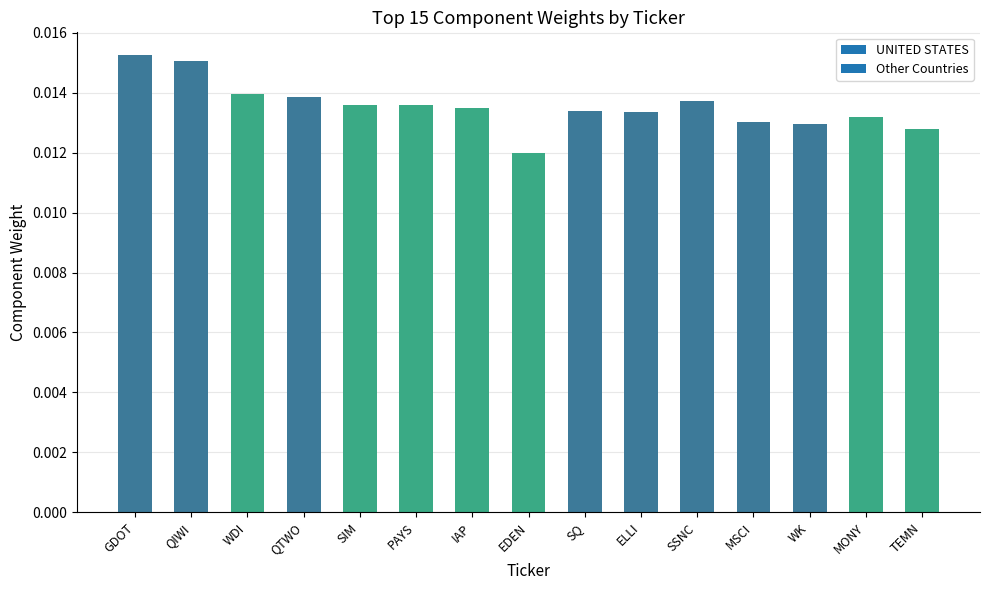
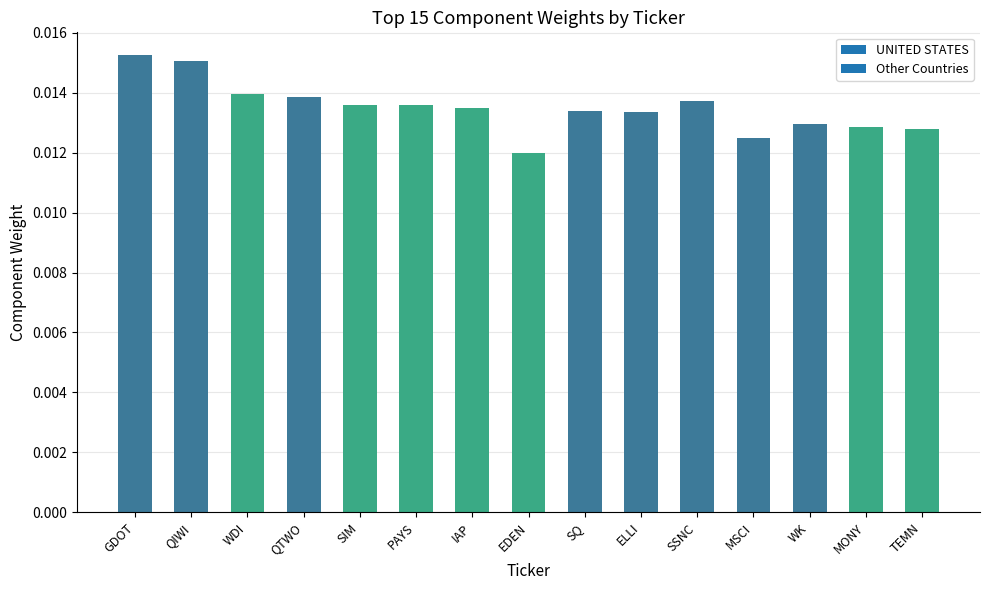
  {
    "GDOT": 0.0152,
    "QIWI": 0.0150,
    "WDI": 0.0140,
    "QTWO": 0.0138,
    "SIM": 0.0136,
    "PAYS": 0.0136,
    "IAP": 0.0135,
    "EDEN": 0.0120,
    "SQ": 0.0134,
    "ELLI": 0.0134,
    "SSNC": 0.0137,
-   "MSCI": 0.0130,
+   "MSCI": 0.0125,
    "WK": 0.0130,
-   "MONY": 0.0132,
+   "MONY": 0.0129,
    "TEMN": 0.0128
  }
